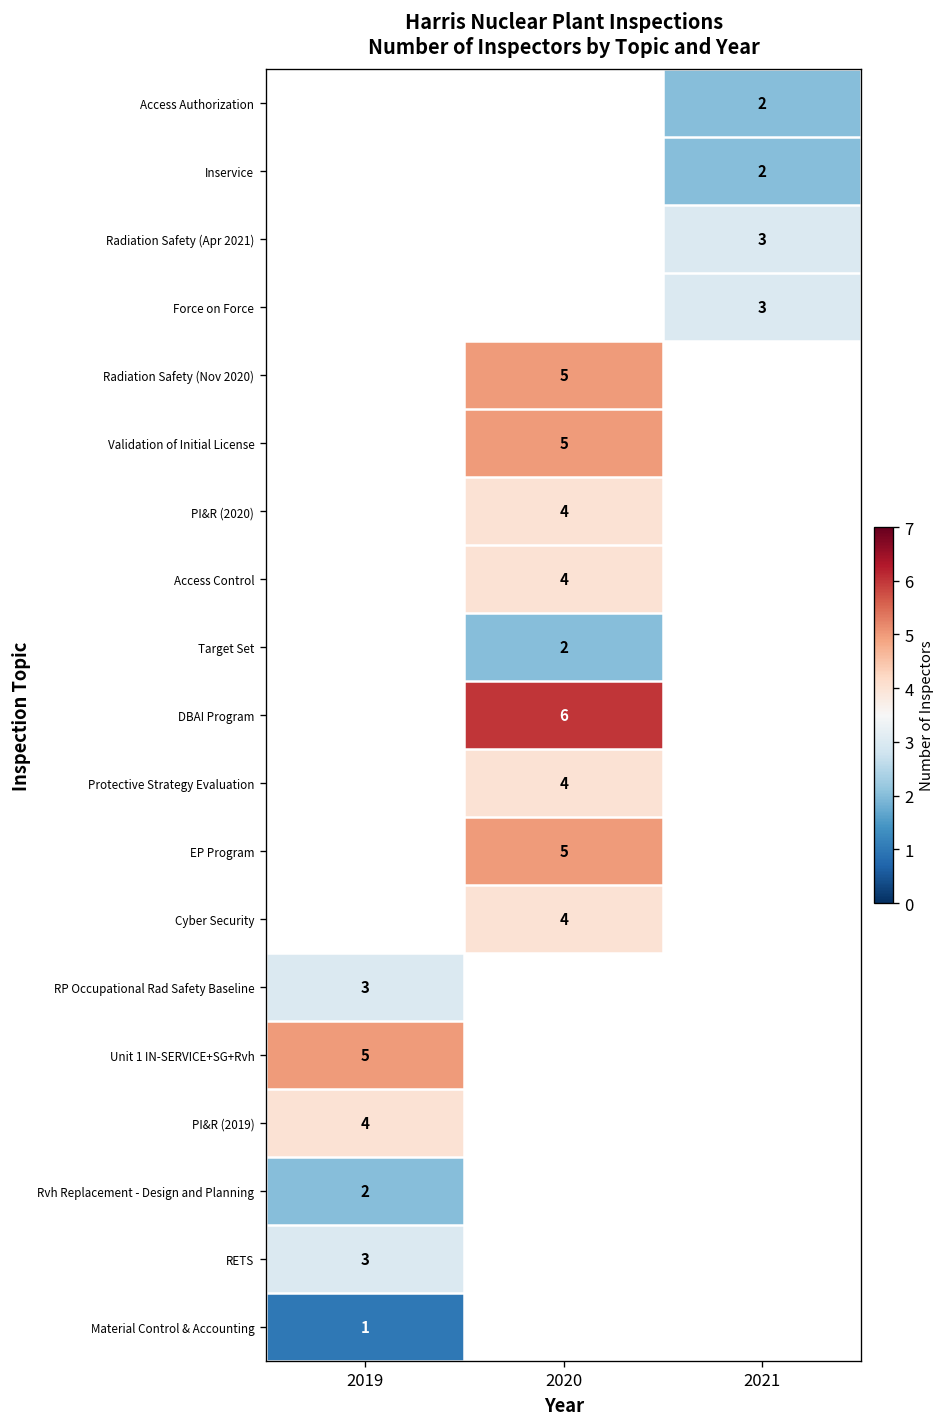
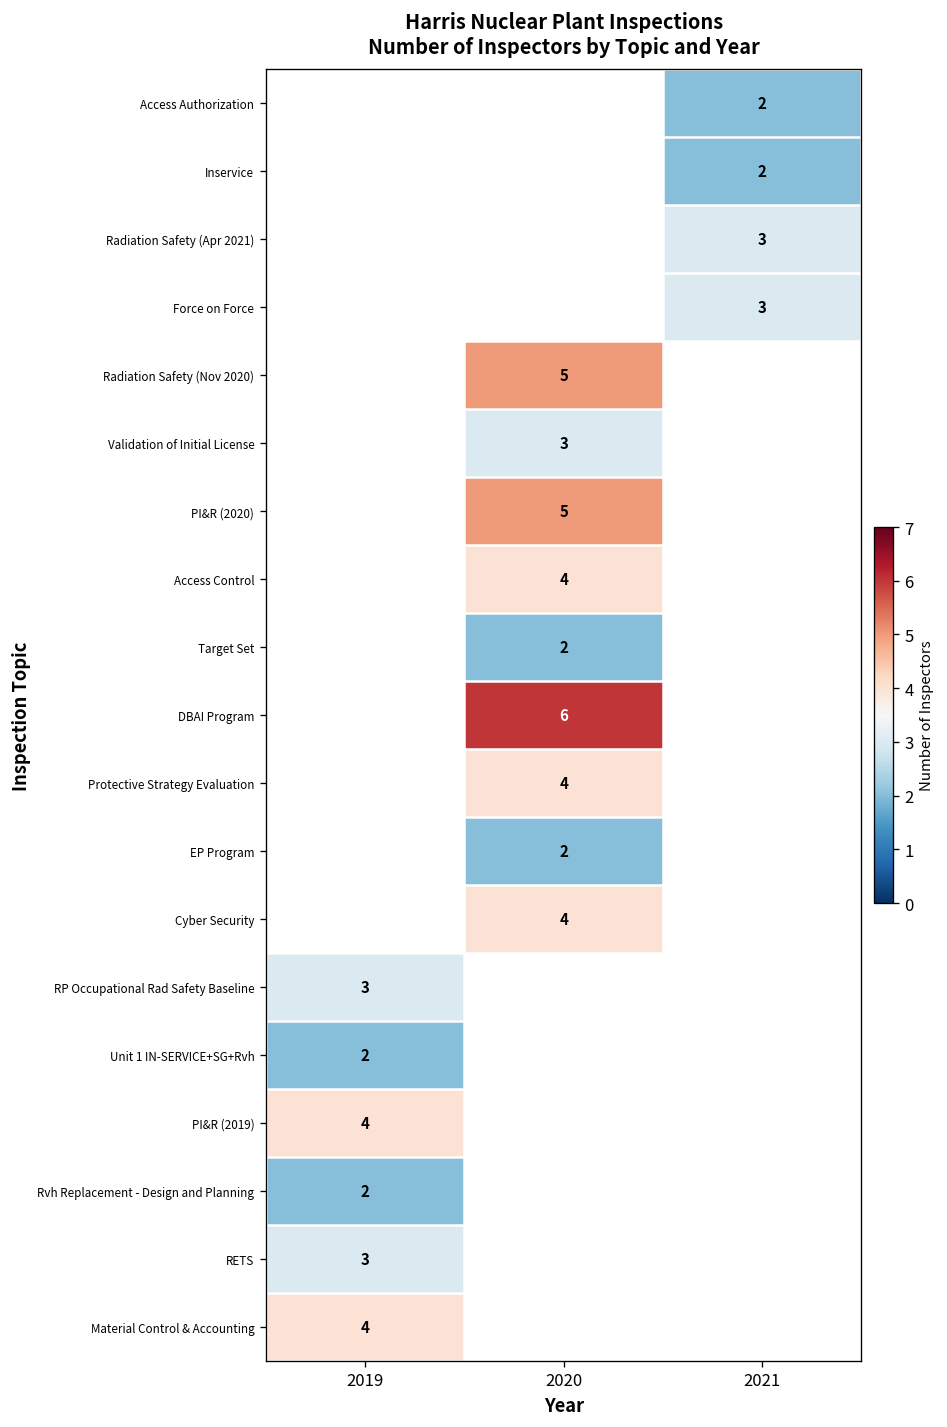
  {
    "Access Authorization": {
      "2021": 2
    },
    "Inservice": {
      "2021": 2
    },
    "Radiation Safety (Apr 2021)": {
      "2021": 3
    },
    "Force on Force": {
      "2021": 3
    },
    "Radiation Safety (Nov 2020)": {
      "2020": 5
    },
    "Validation of Initial License": {
-     "2020": 5
+     "2020": 3
    },
    "PI&R (2020)": {
-     "2020": 4
+     "2020": 5
    },
    "Access Control": {
      "2020": 4
    },
    "Target Set": {
      "2020": 2
    },
    "DBAI Program": {
      "2020": 6
    },
    "Protective Strategy Evaluation": {
      "2020": 4
    },
    "EP Program": {
-     "2020": 5
+     "2020": 2
    },
    "Cyber Security": {
      "2020": 4
    },
    "RP Occupational Rad Safety Baseline": {
      "2019": 3
    },
    "Unit 1 IN-SERVICE+SG+Rvh": {
-     "2019": 5
+     "2019": 2
    },
    "PI&R (2019)": {
      "2019": 4
    },
    "Rvh Replacement - Design and Planning": {
      "2019": 2
    },
    "RETS": {
      "2019": 3
    },
    "Material Control & Accounting": {
-     "2019": 1
+     "2019": 4
    }
  }
